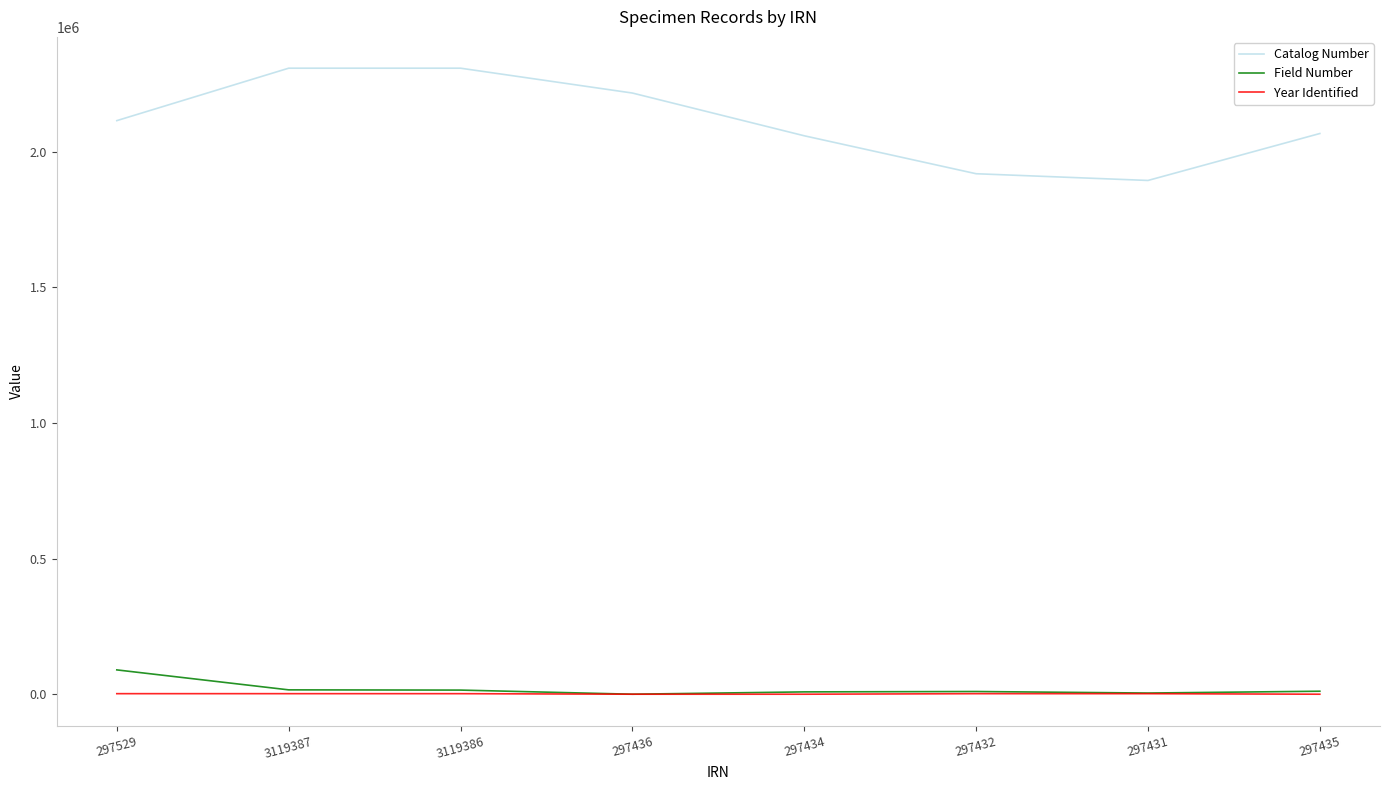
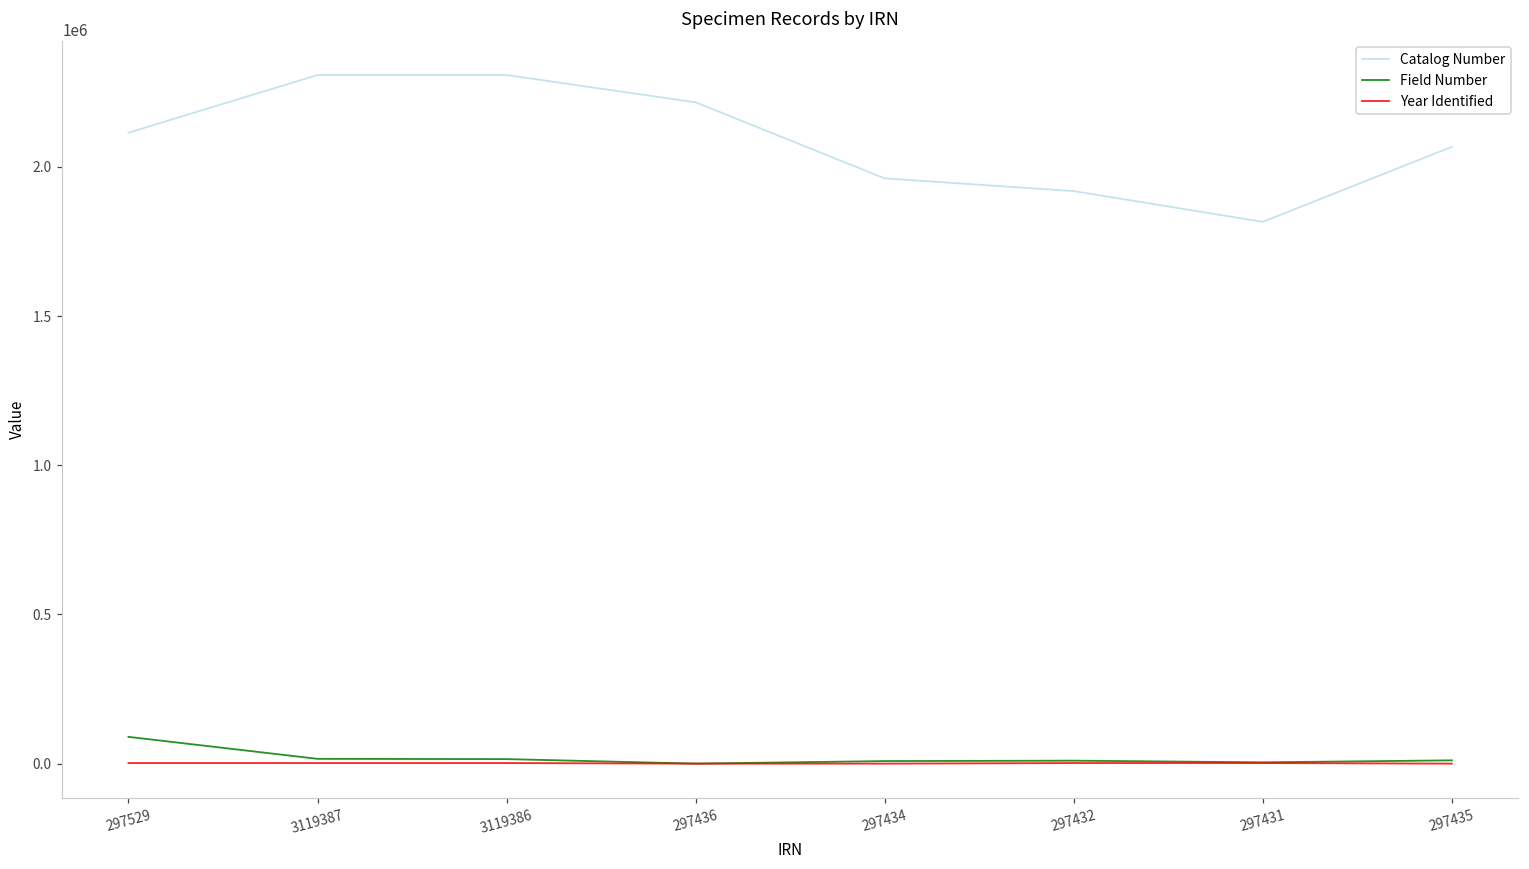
  {
    "Catalog Number": {
      "297529": 2110000,
      "3119387": 2310000,
      "3119386": 2310000,
      "297436": 2220000,
-     "297434": 2060000,
+     "297434": 1960000,
      "297432": 1920000,
-     "297431": 1890000,
+     "297431": 1820000,
      "297435": 2070000
    },
    "Field Number": {
      "297529": 90000,
      "3119387": 20000,
      "3119386": 20000,
      "297435": 10000
    },
    "Year Identified": {
      "297529": 0,
      "3119387": 0,
      "3119386": 0,
      "297435": 0
    }
  }
